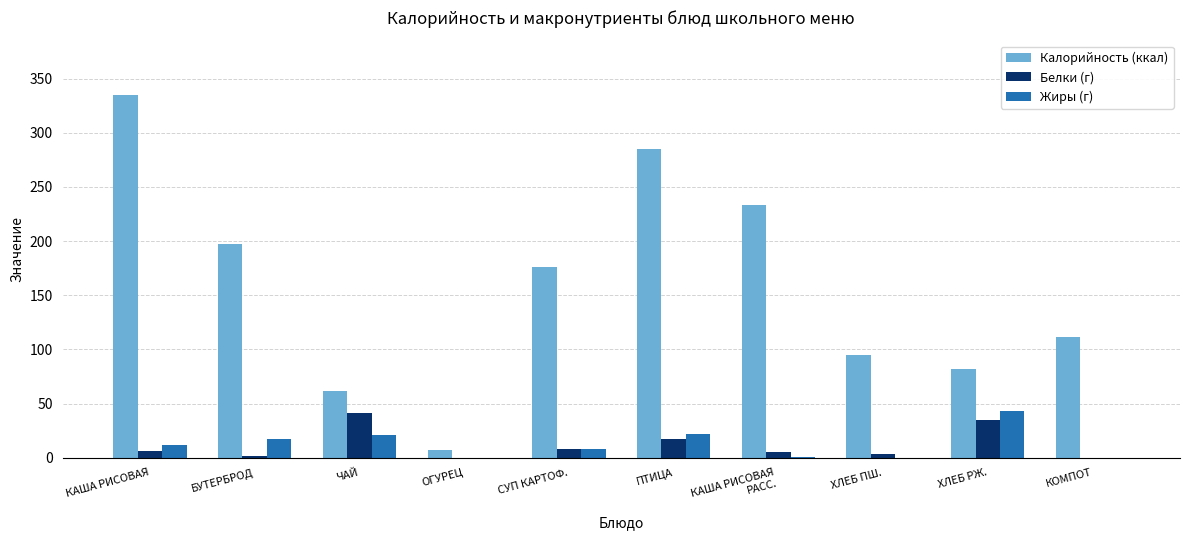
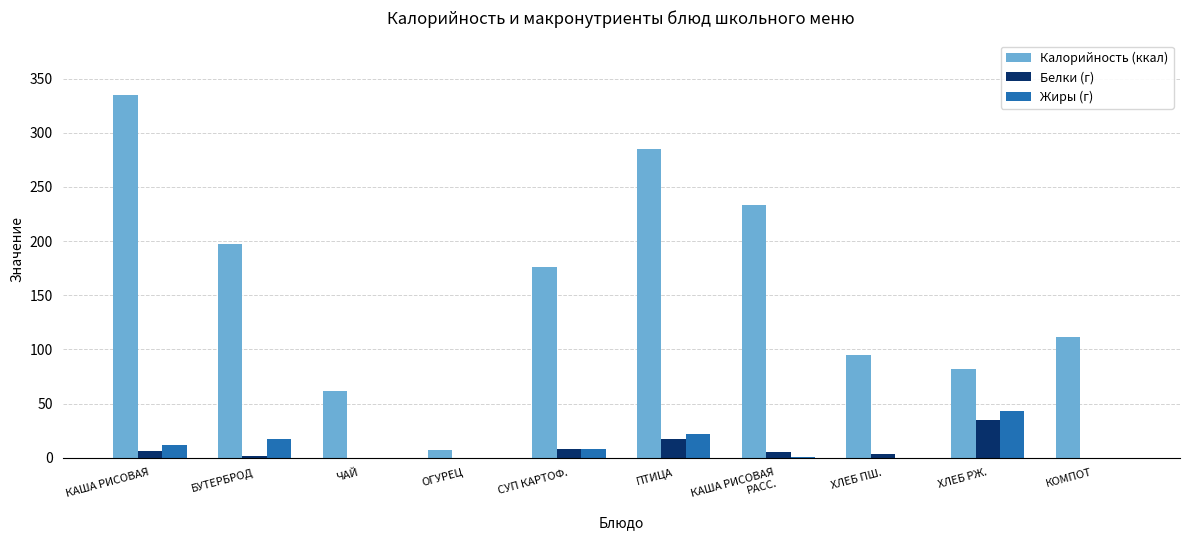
  {
    "Калорийность (ккал)": {
      "КАША РИСОВАЯ": 335,
      "БУТЕРБРОД": 197,
      "ЧАЙ": 62,
      "ОГУРЕЦ": 7,
      "СУП КАРТОФ.": 176,
      "ПТИЦА": 285,
      "КАША РИСОВАЯ РАСС.": 233,
      "ХЛЕБ ПШ.": 95,
      "ХЛЕБ РЖ.": 82,
      "КОМПОТ": 111
    },
    "Белки (г)": {
      "КАША РИСОВАЯ": 6,
-     "ЧАЙ": 41,
+     "ЧАЙ": 0,
      "ОГУРЕЦ": 0,
      "СУП КАРТОФ.": 8,
      "ПТИЦА": 17,
      "КАША РИСОВАЯ РАСС.": 5,
      "ХЛЕБ ПШ.": 3,
      "ХЛЕБ РЖ.": 35,
      "КОМПОТ": 0
    },
    "Жиры (г)": {
      "КАША РИСОВАЯ": 12,
      "БУТЕРБРОД": 17,
-     "ЧАЙ": 21,
+     "ЧАЙ": 0,
      "ОГУРЕЦ": 0,
      "СУП КАРТОФ.": 8,
      "ПТИЦА": 22,
      "ХЛЕБ ПШ.": 0,
      "ХЛЕБ РЖ.": 43,
      "КОМПОТ": 0
    }
  }
